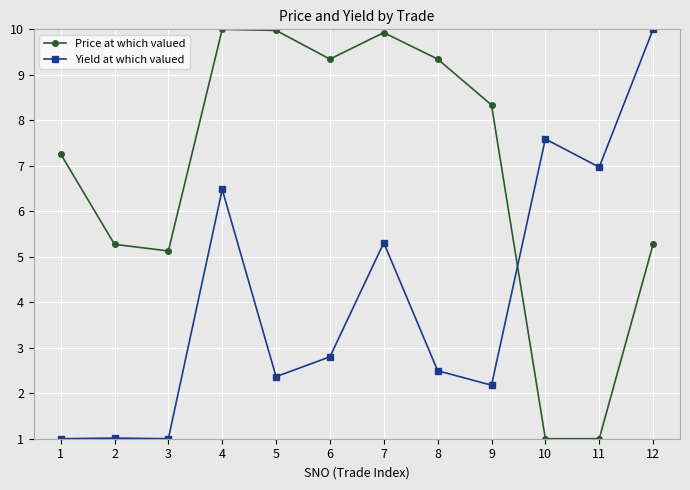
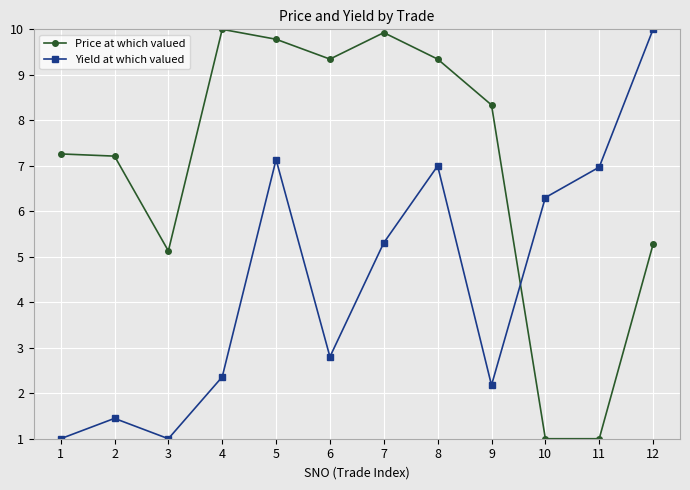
  {
    "Price at which valued": {
      "1": 7.3,
-     "2": 5.3,
+     "2": 7.2,
      "3": 5.1,
      "4": 10.0,
-     "5": 10.0,
+     "5": 9.8,
      "6": 9.3,
      "7": 9.9,
      "8": 9.3,
      "9": 8.3,
      "10": 1.0,
      "11": 1.0,
      "12": 5.3
    },
    "Yield at which valued": {
      "1": 1.0,
-     "2": 1.0,
+     "2": 1.4,
      "3": 1.0,
-     "4": 6.5,
-     "5": 2.4,
+     "4": 2.4,
+     "5": 7.1,
      "6": 2.8,
      "7": 5.3,
-     "8": 2.5,
+     "8": 7.0,
      "9": 2.2,
-     "10": 7.6,
+     "10": 6.3,
      "11": 7.0,
      "12": 10.0
    }
  }
